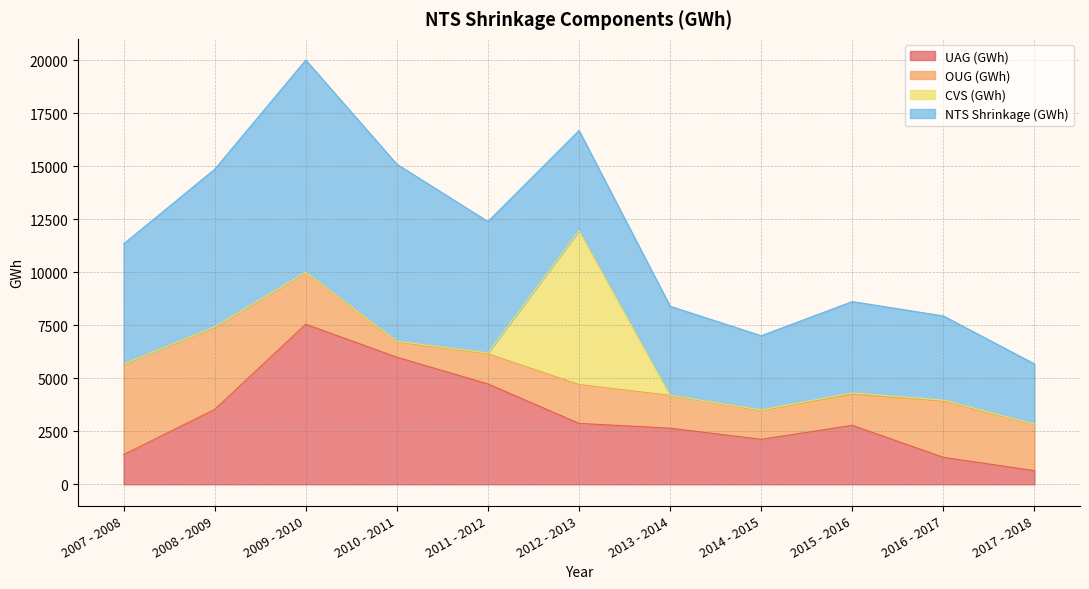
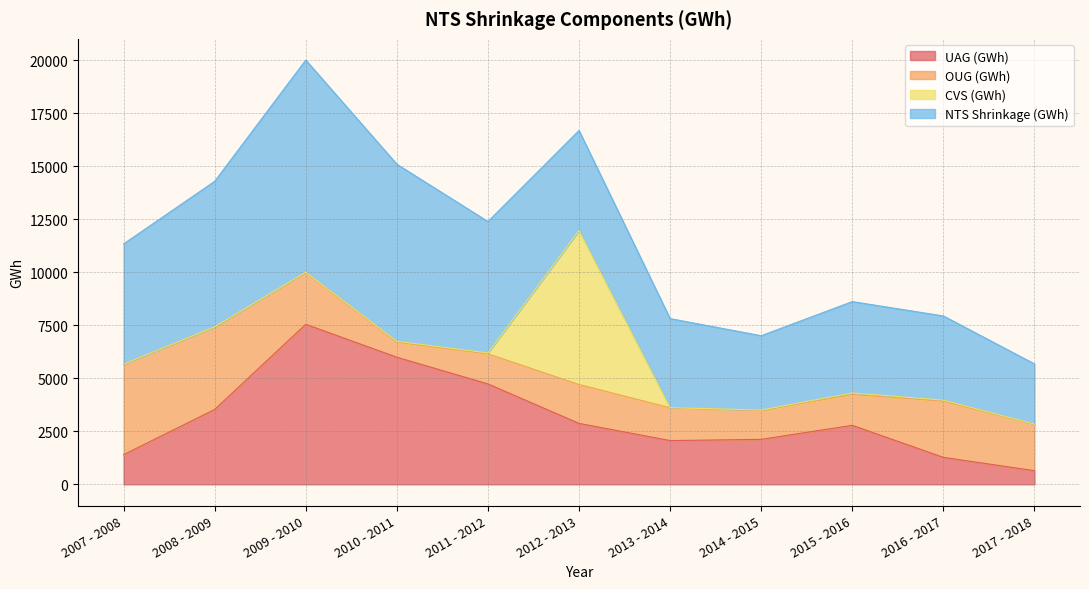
  {
    "UAG (GWh)": {
      "2007 - 2008": 1400,
      "2008 - 2009": 3500,
      "2009 - 2010": 7600,
      "2010 - 2011": 6000,
      "2011 - 2012": 4700,
      "2012 - 2013": 2900,
-     "2013 - 2014": 2600,
+     "2013 - 2014": 2100,
      "2014 - 2015": 2100,
      "2015 - 2016": 2800,
      "2016 - 2017": 1300,
      "2017 - 2018": 600
    },
    "OUG (GWh)": {
      "2012 - 2013": 1800
    },
    "CVS (GWh)": {
      "2012 - 2013": 7300
    },
    "NTS Shrinkage (GWh)": {
      "2007 - 2008": 11300,
-     "2008 - 2009": 7400,
+     "2008 - 2009": 6900,
      "2009 - 2010": 10000,
      "2010 - 2011": 8400,
      "2011 - 2012": 6200,
      "2012 - 2013": 4700,
      "2013 - 2014": 4200,
      "2014 - 2015": 3500,
      "2015 - 2016": 4300,
      "2016 - 2017": 4000,
      "2017 - 2018": 2800
    }
  }
